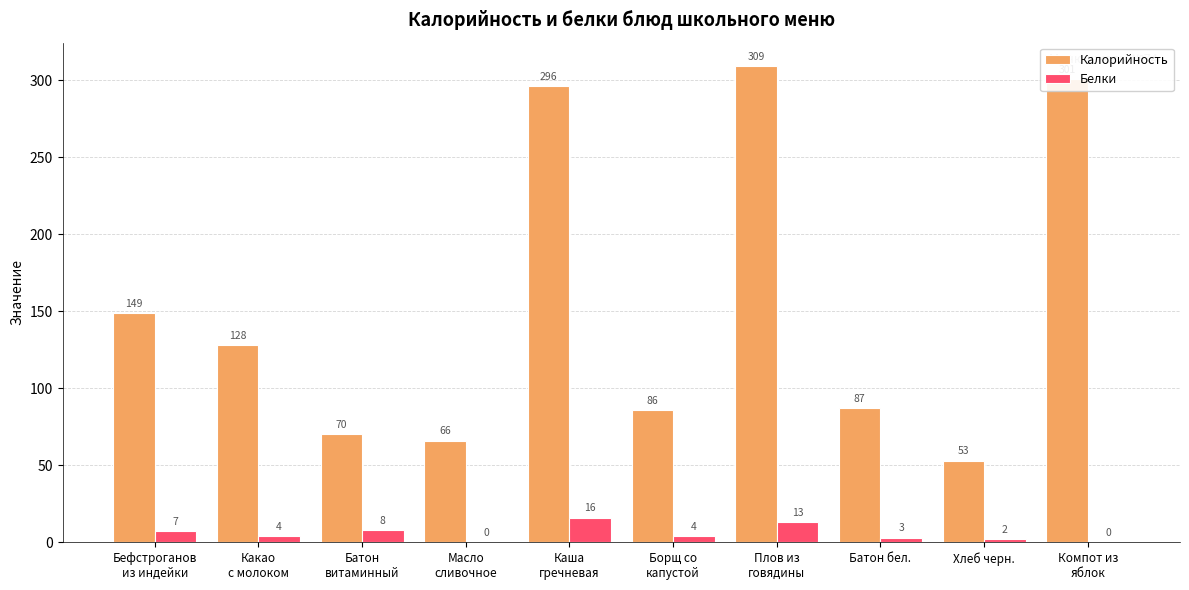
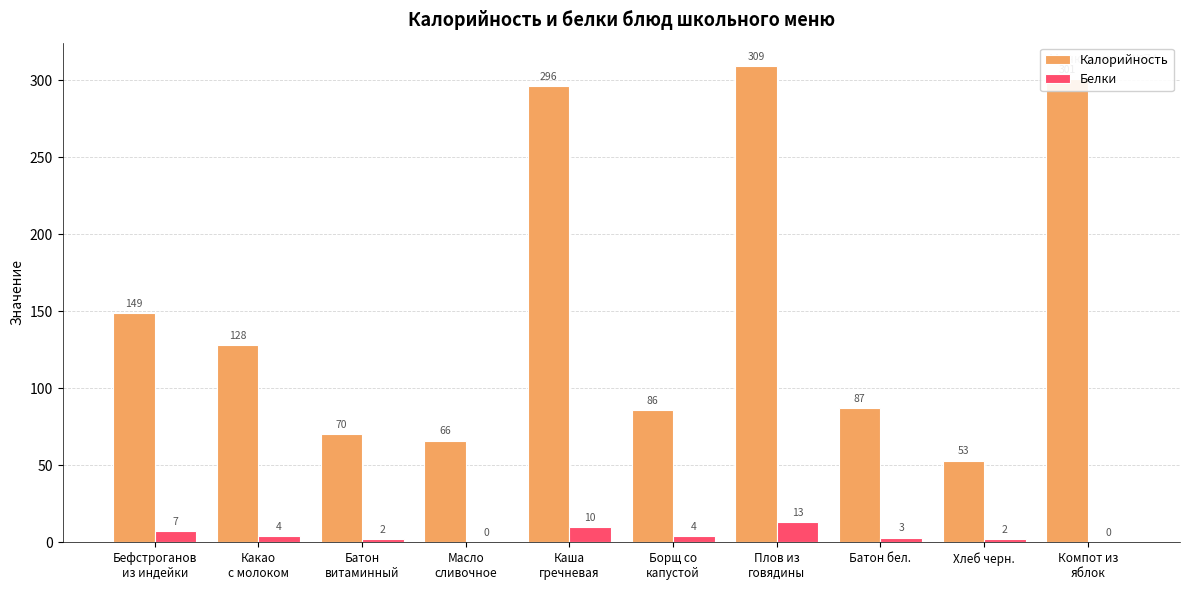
  {
    "Калорийность": {
      "Бефстроганов из индейки": 149,
      "Какао с молоком": 128,
      "Батон витаминный": 70,
      "Масло сливочное": 66,
      "Каша гречневая": 296,
      "Борщ со капустой": 86,
      "Плов из говядины": 309,
      "Батон бел.": 87,
      "Хлеб черн.": 53
    },
    "Белки": {
      "Бефстроганов из индейки": 7,
      "Какао с молоком": 4,
-     "Батон витаминный": 8,
+     "Батон витаминный": 2,
      "Масло сливочное": 0,
-     "Каша гречневая": 16,
+     "Каша гречневая": 10,
      "Борщ со капустой": 4,
      "Плов из говядины": 13,
      "Батон бел.": 3,
      "Хлеб черн.": 2,
      "Компот из яблок": 0
    }
  }
